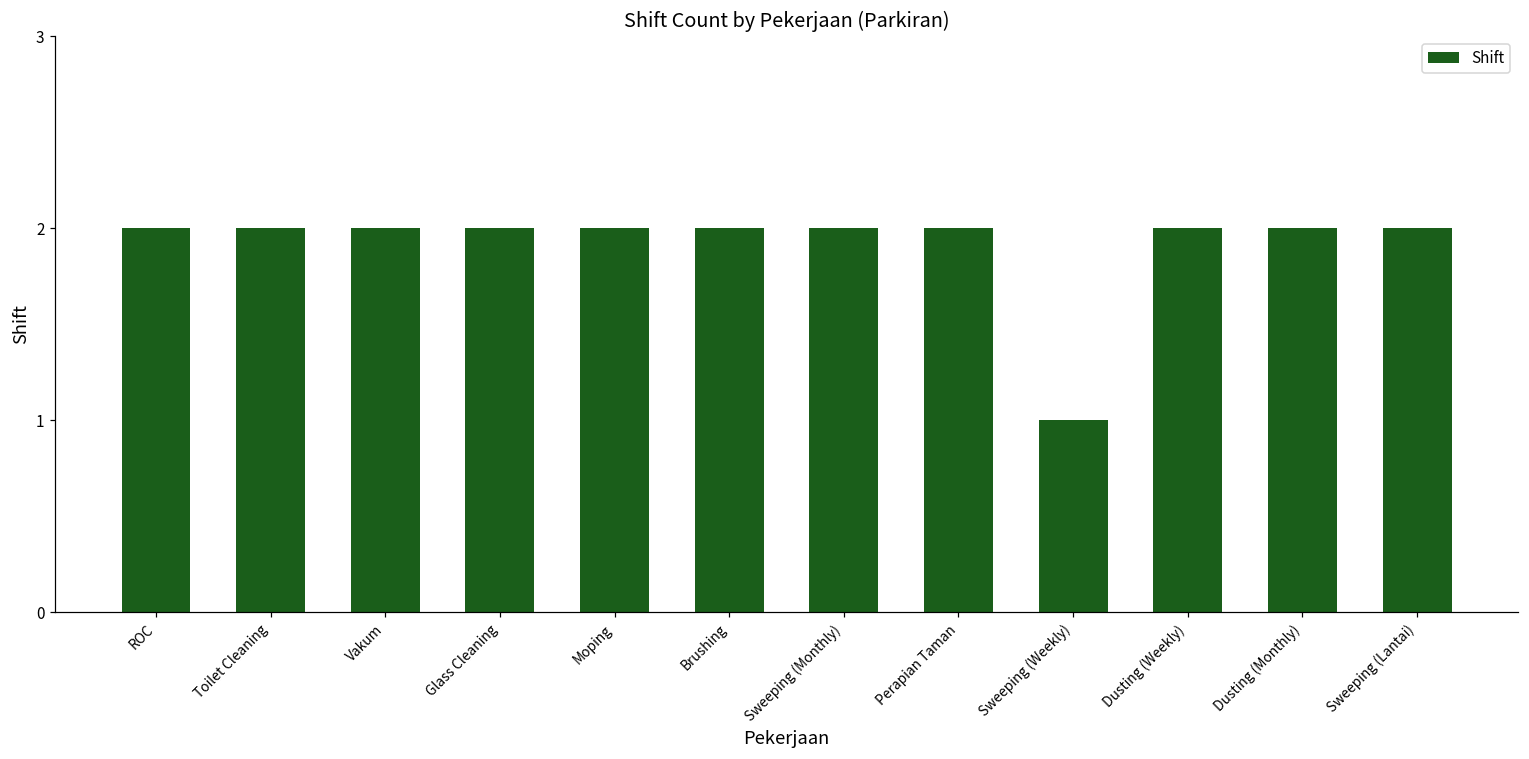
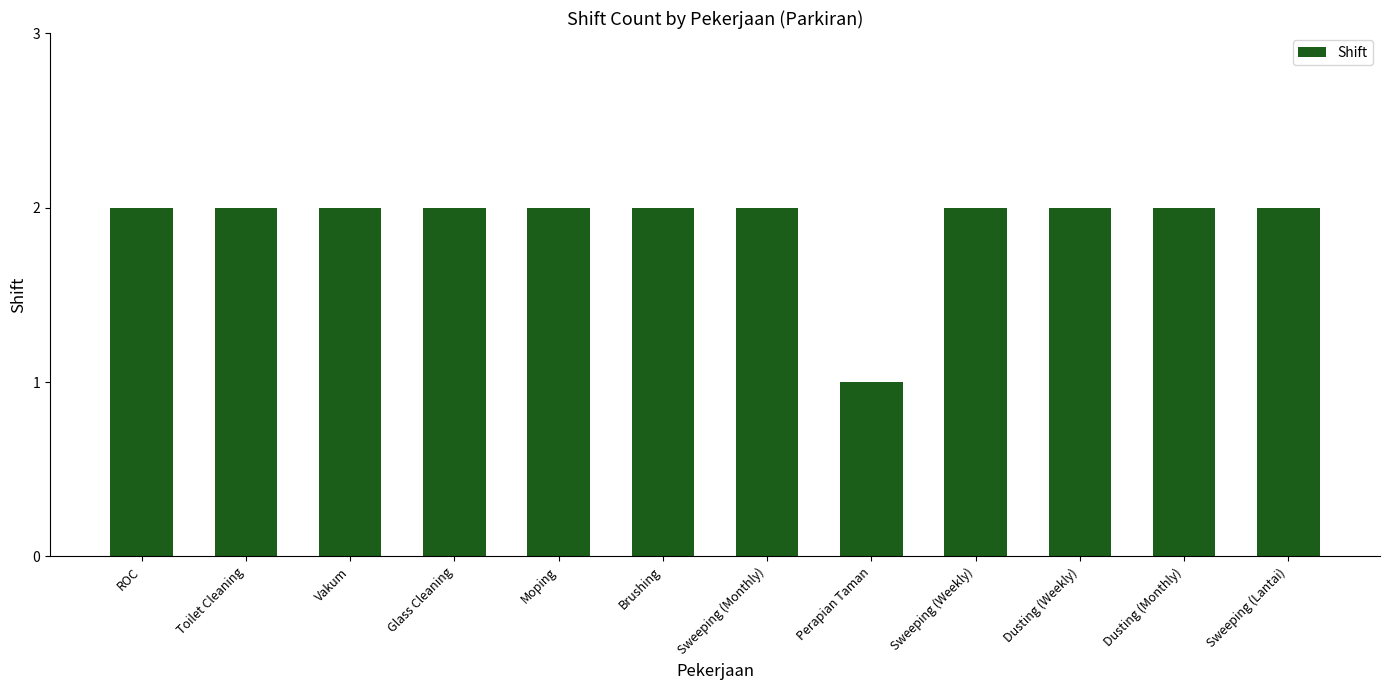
  {
    "ROC": 2,
    "Toilet Cleaning": 2,
    "Vakum": 2,
    "Glass Cleaning": 2,
    "Moping": 2,
    "Brushing": 2,
    "Sweeping (Monthly)": 2,
-   "Perapian Taman": 2,
-   "Sweeping (Weekly)": 1,
+   "Perapian Taman": 1,
+   "Sweeping (Weekly)": 2,
    "Dusting (Weekly)": 2,
    "Dusting (Monthly)": 2,
    "Sweeping (Lantai)": 2
  }
